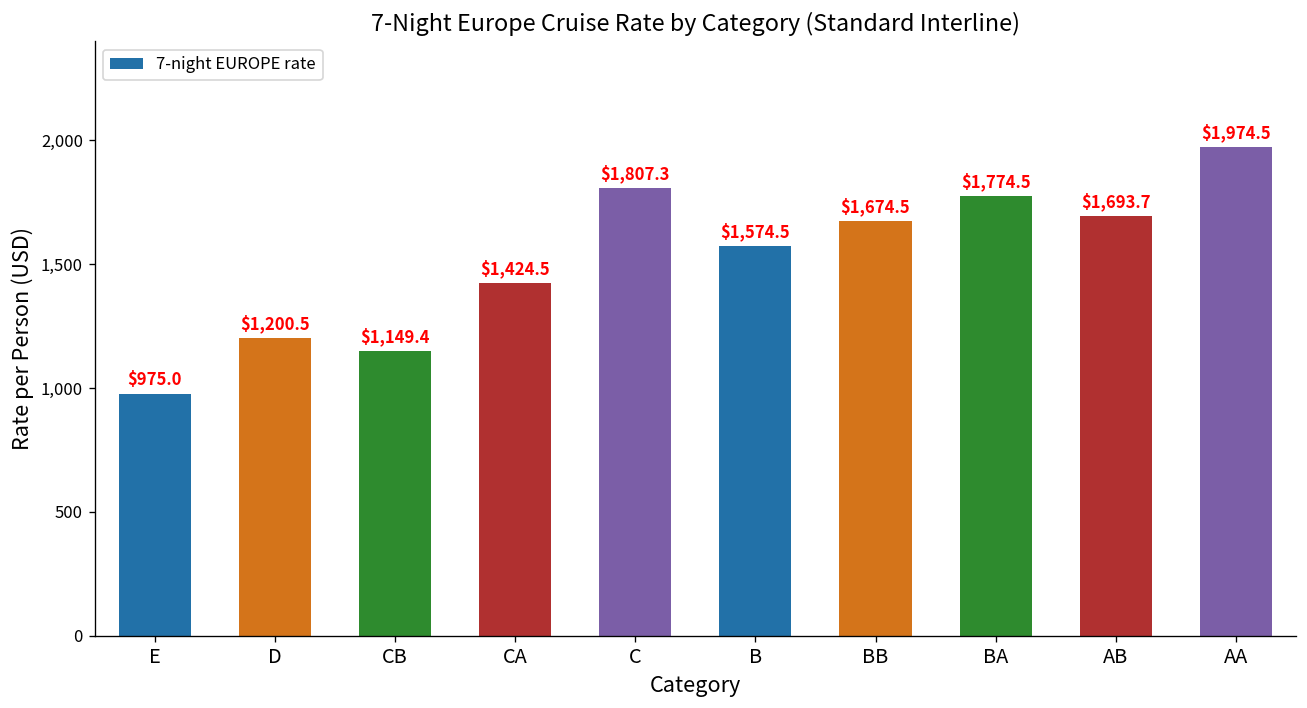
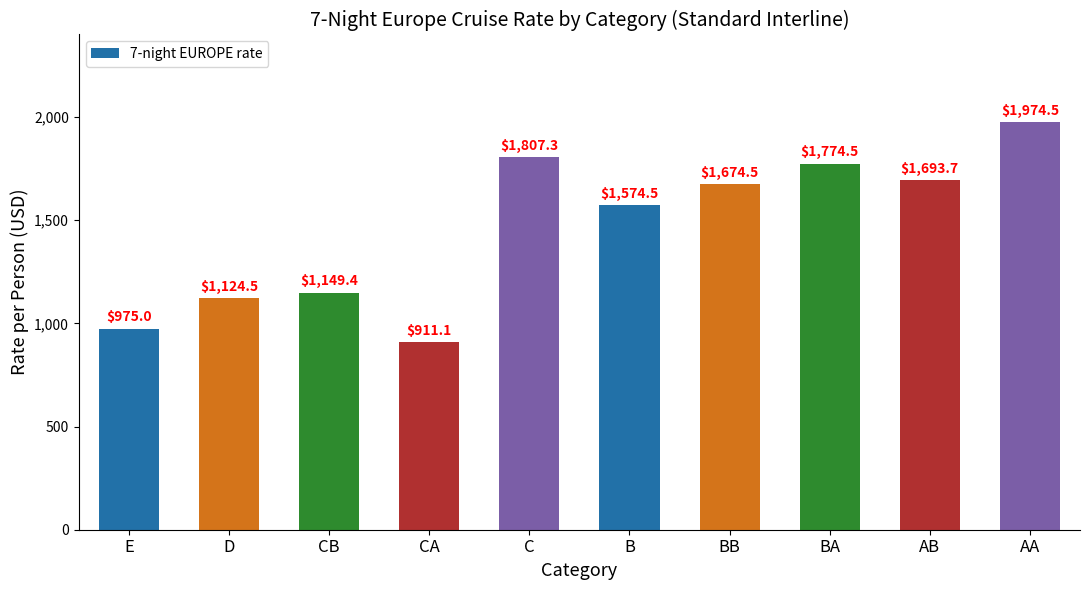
  {
    "E": "$975.0",
-   "D": "$1,200.5",
+   "D": "$1,124.5",
    "CB": "$1,149.4",
-   "CA": "$1,424.5",
+   "CA": "$911.1",
    "C": "$1,807.3",
    "B": "$1,574.5",
    "BB": "$1,674.5",
    "BA": "$1,774.5",
    "AB": "$1,693.7",
    "AA": "$1,974.5"
  }
